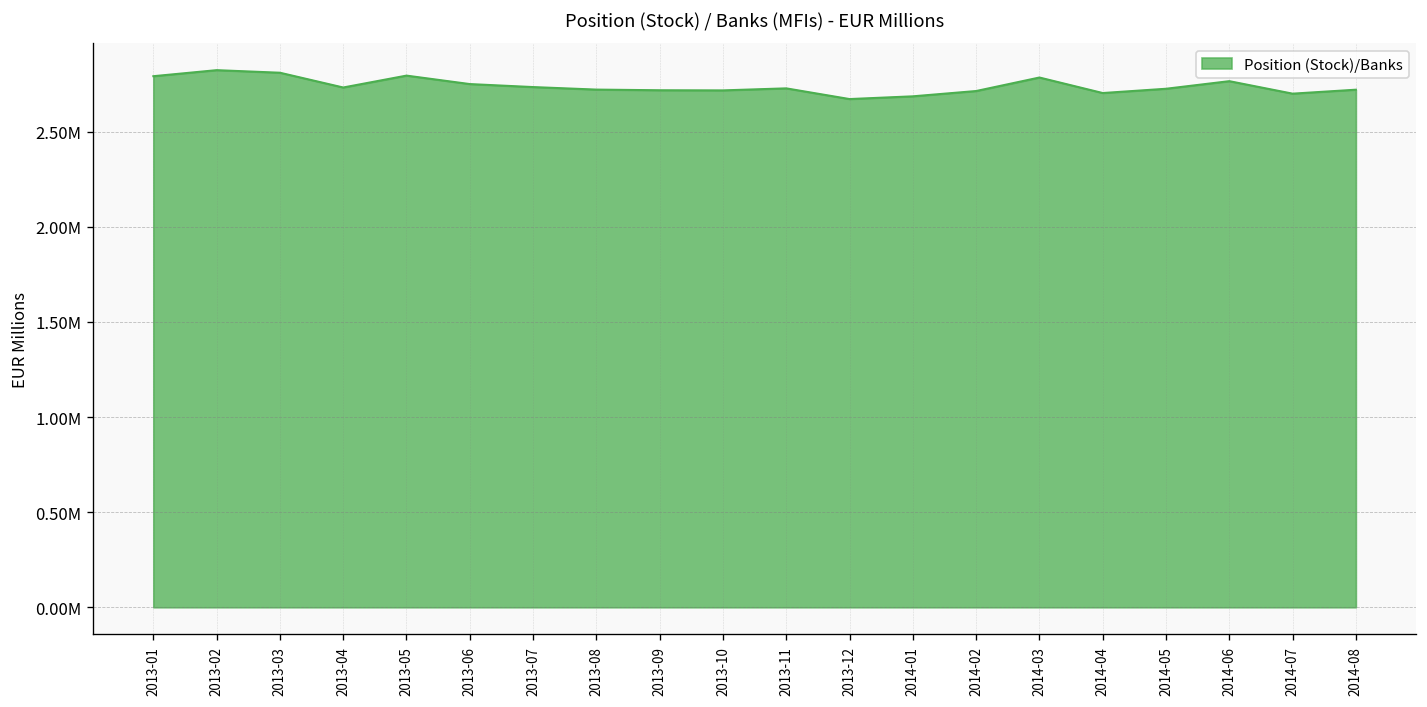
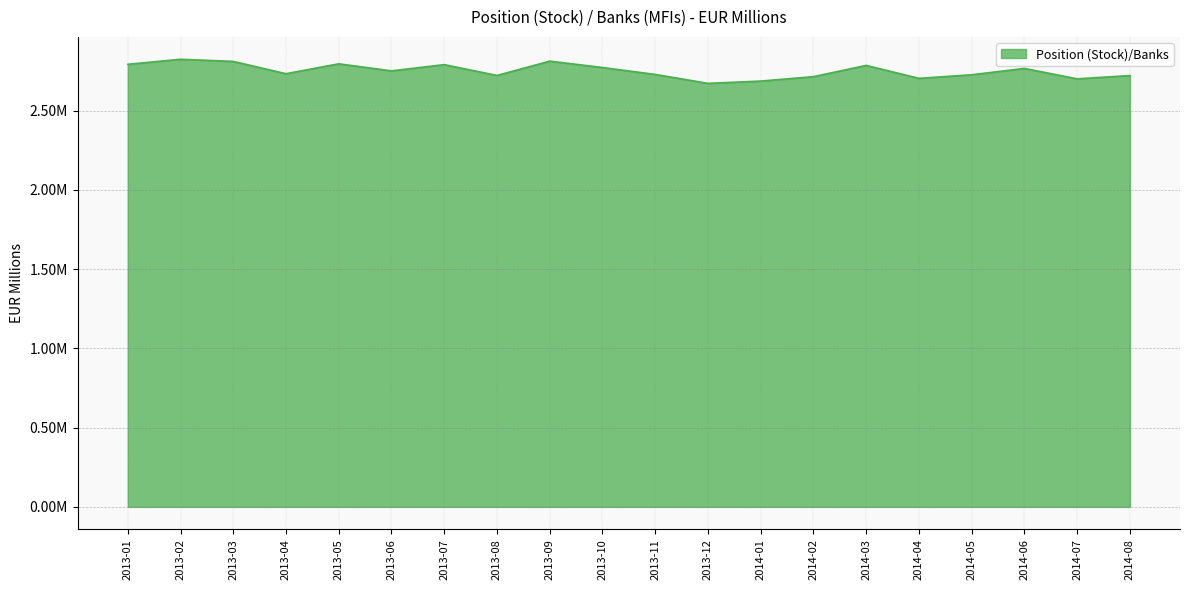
  {
    "2013-01": 2790000,
    "2013-02": 2820000,
    "2013-03": 2810000,
    "2013-04": 2730000,
    "2013-05": 2800000,
    "2013-06": 2750000,
-   "2013-07": 2740000,
+   "2013-07": 2790000,
    "2013-08": 2720000,
-   "2013-09": 2720000,
-   "2013-10": 2720000,
+   "2013-09": 2810000,
+   "2013-10": 2770000,
    "2013-11": 2730000,
    "2013-12": 2670000,
    "2014-01": 2690000,
    "2014-02": 2710000,
    "2014-03": 2790000,
    "2014-04": 2700000,
    "2014-05": 2730000,
    "2014-06": 2770000,
    "2014-07": 2700000,
    "2014-08": 2720000
  }
